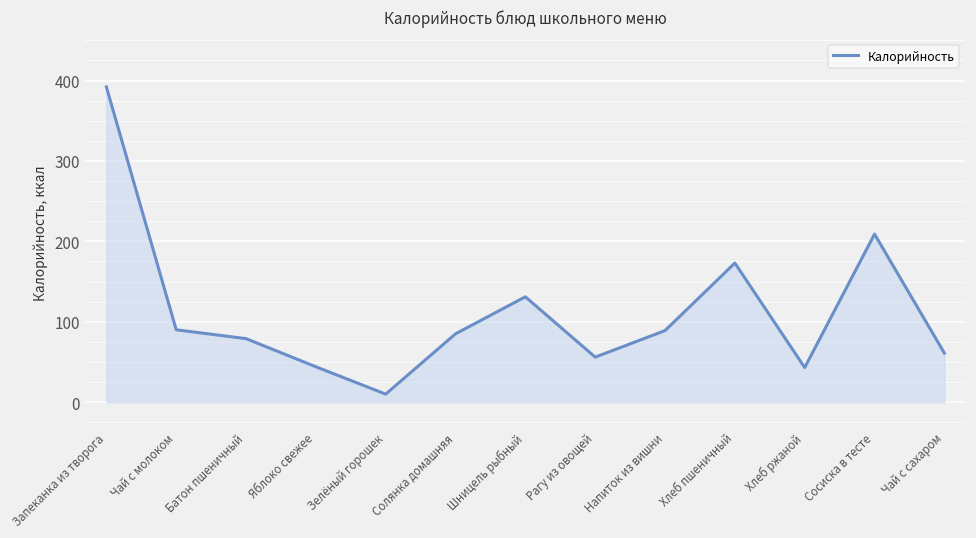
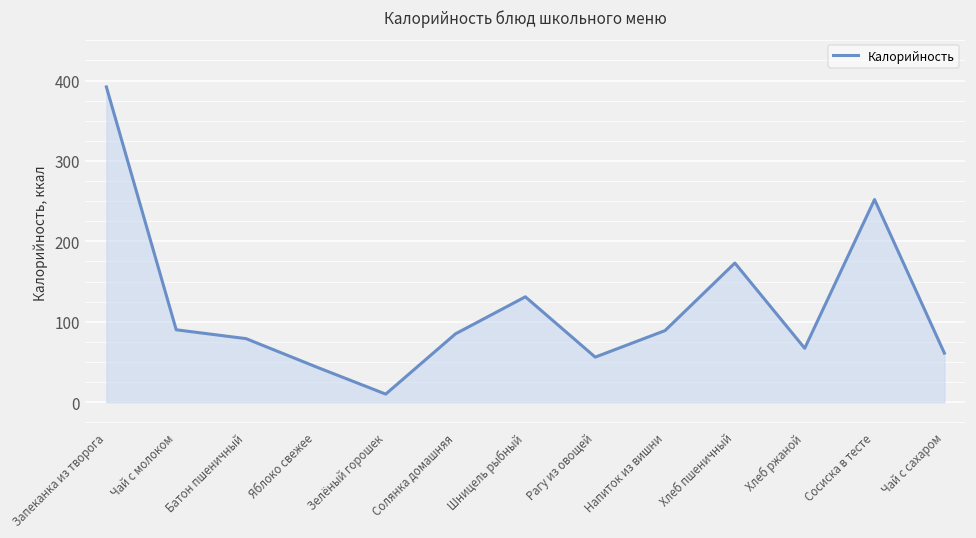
  {
    "Запеканка из творога": 390,
    "Чай с молоком": 90,
    "Батон пшеничный": 80,
    "Яблоко свежее": 40,
    "Зелёный горошек": 10,
    "Солянка домашняя": 90,
    "Шницель рыбный": 130,
    "Рагу из овощей": 60,
    "Напиток из вишни": 90,
    "Хлеб пшеничный": 170,
-   "Хлеб ржаной": 40,
-   "Сосиска в тесте": 210,
+   "Хлеб ржаной": 70,
+   "Сосиска в тесте": 250,
    "Чай с сахаром": 60
  }
